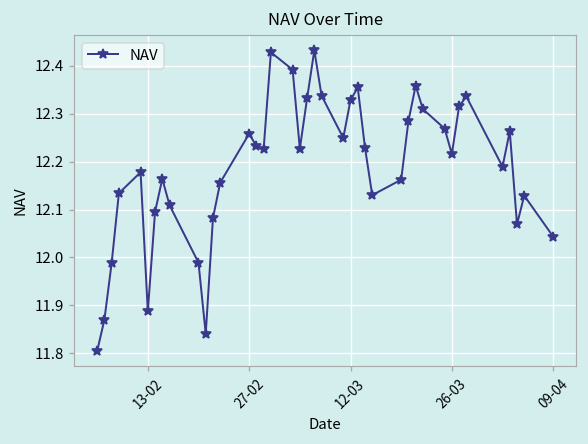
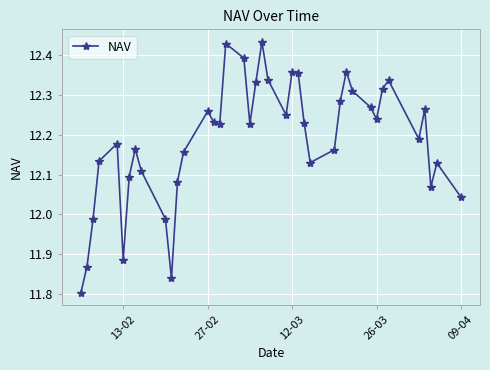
  {
    "13-02": 11.89,
    "27-02": 12.26,
-   "12-03": 12.33,
-   "26-03": 12.22,
+   "12-03": 12.36,
+   "26-03": 12.24,
    "09-04": 12.04
  }
